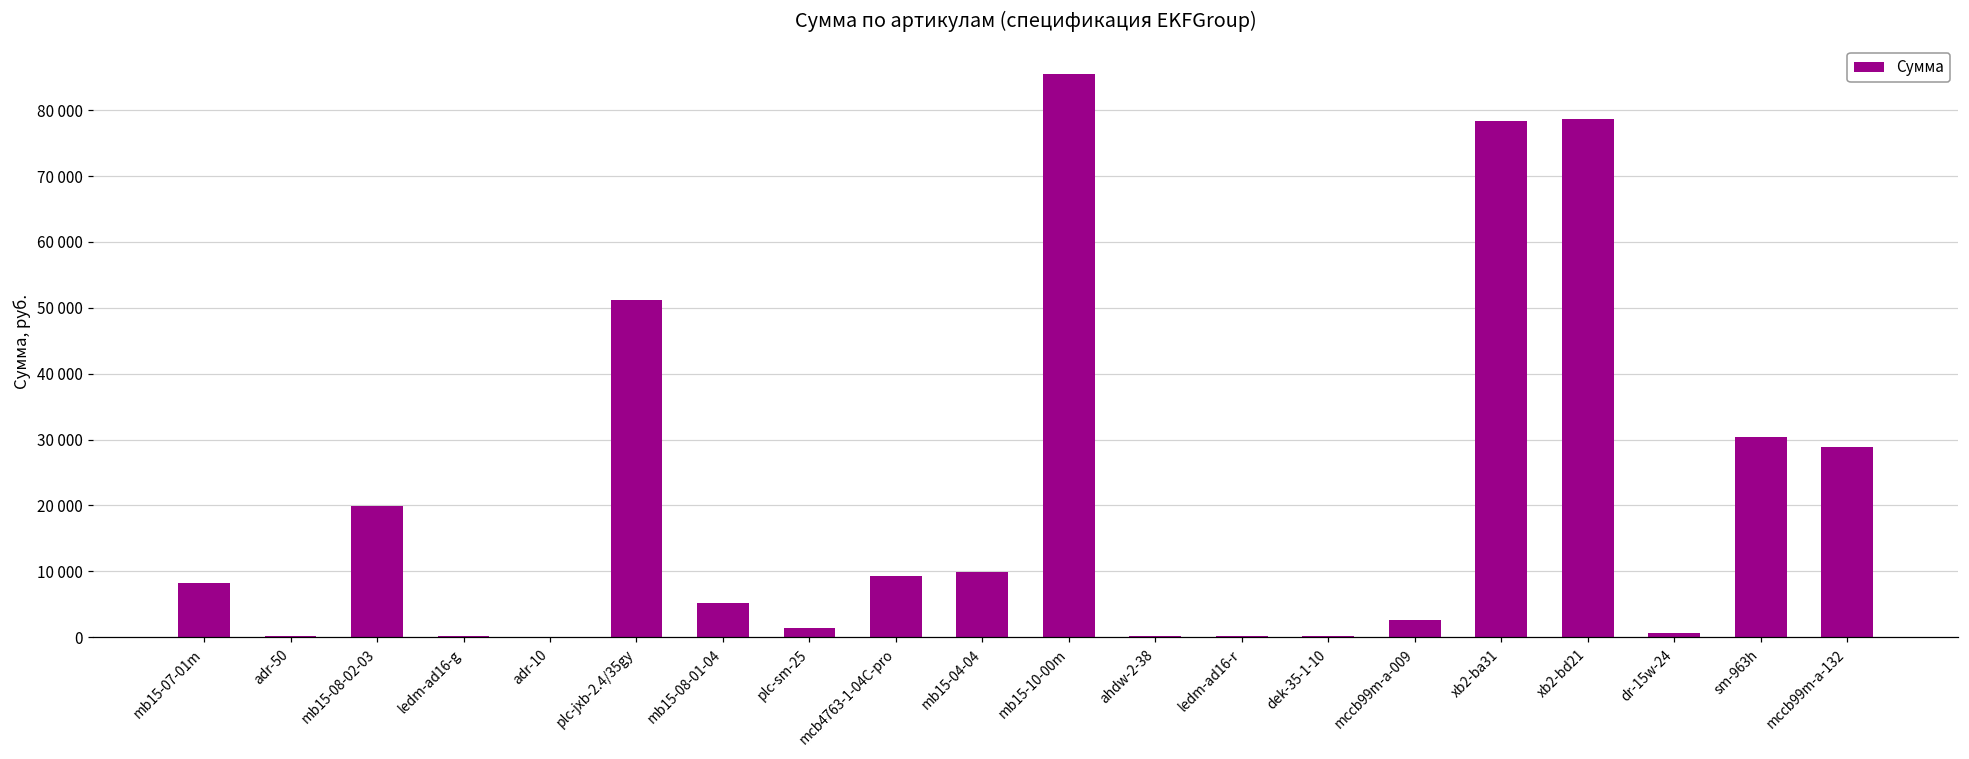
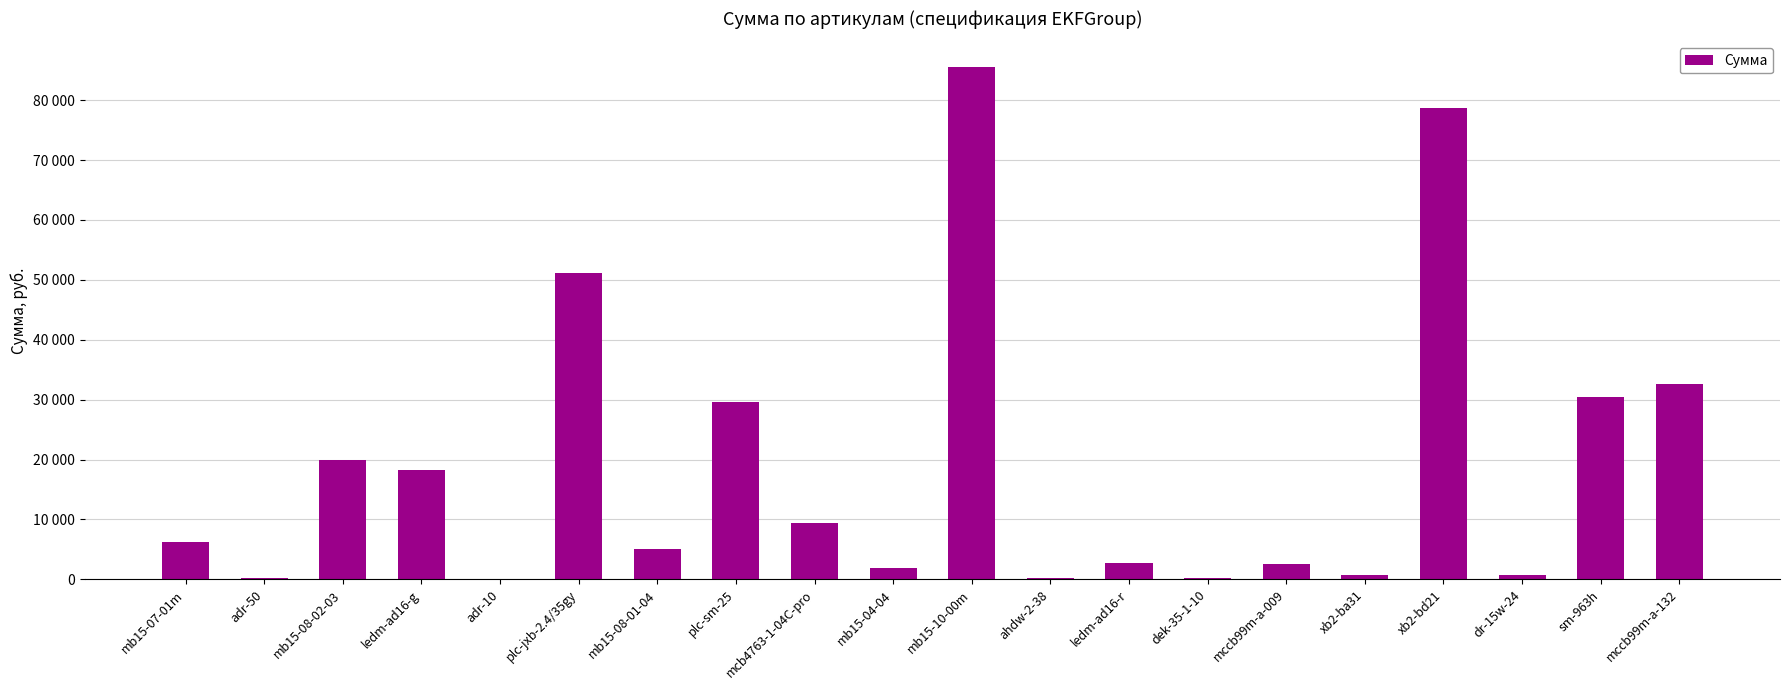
  {
-   "mb15-07-01m": 8000,
+   "mb15-07-01m": 6000,
    "mb15-08-02-03": 20000,
-   "ledm-ad16-g": 0,
+   "ledm-ad16-g": 18000,
    "plc-jxb-2.4/35gy": 51000,
    "mb15-08-01-04": 5000,
-   "plc-sm-25": 1000,
+   "plc-sm-25": 30000,
    "mcb4763-1-04C-pro": 9000,
-   "mb15-04-04": 10000,
+   "mb15-04-04": 2000,
    "mb15-10-00m": 86000,
-   "ledm-ad16-r": 0,
+   "ledm-ad16-r": 3000,
    "mccb99m-a-009": 3000,
-   "xb2-ba31": 78000,
+   "xb2-ba31": 1000,
    "xb2-bd21": 79000,
    "dr-15w-24": 1000,
    "sm-963h": 30000,
-   "mccb99m-a-132": 29000
+   "mccb99m-a-132": 33000
  }
